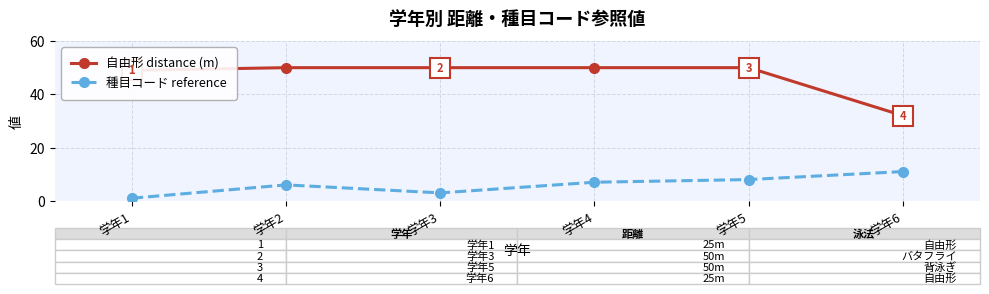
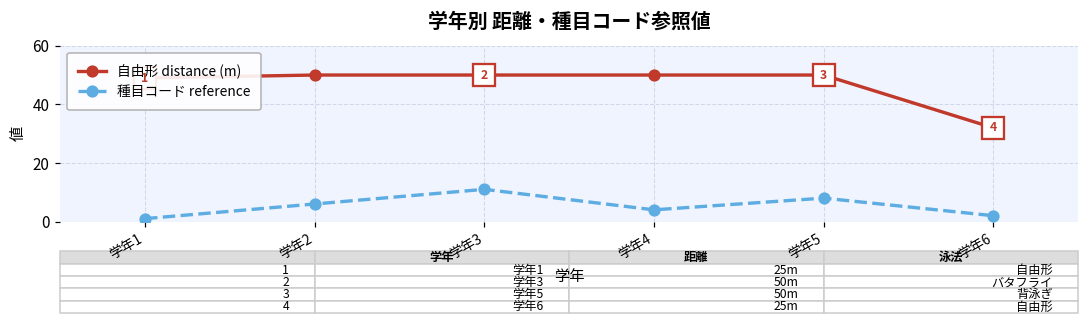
  {
    "自由形 distance (m)": {
      "学年2": 50,
      "学年4": 50
    },
    "種目コード reference": {
      "学年1": 1,
      "学年2": 6,
-     "学年3": 3,
-     "学年4": 7,
+     "学年3": 11,
+     "学年4": 4,
      "学年5": 8,
-     "学年6": 11
+     "学年6": 2
    }
  }
